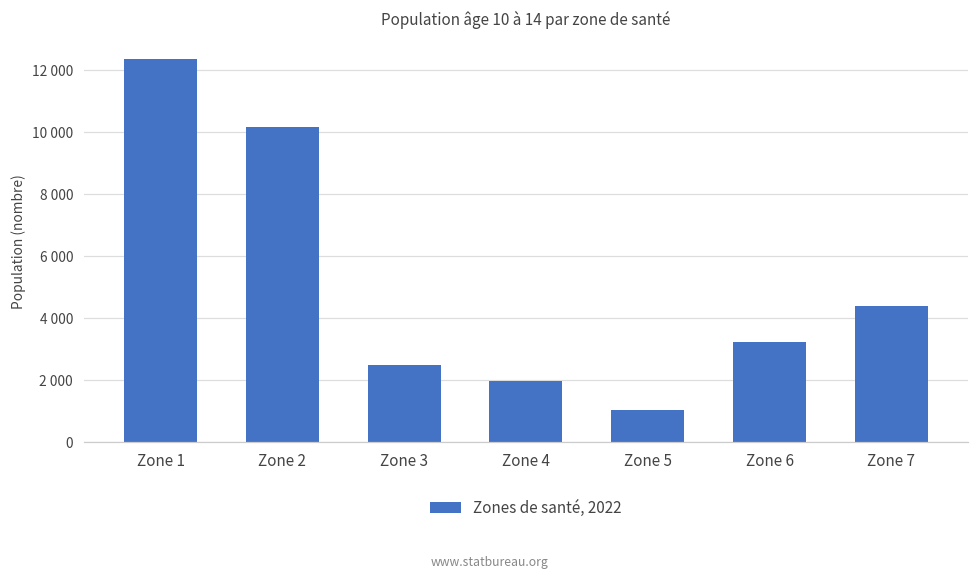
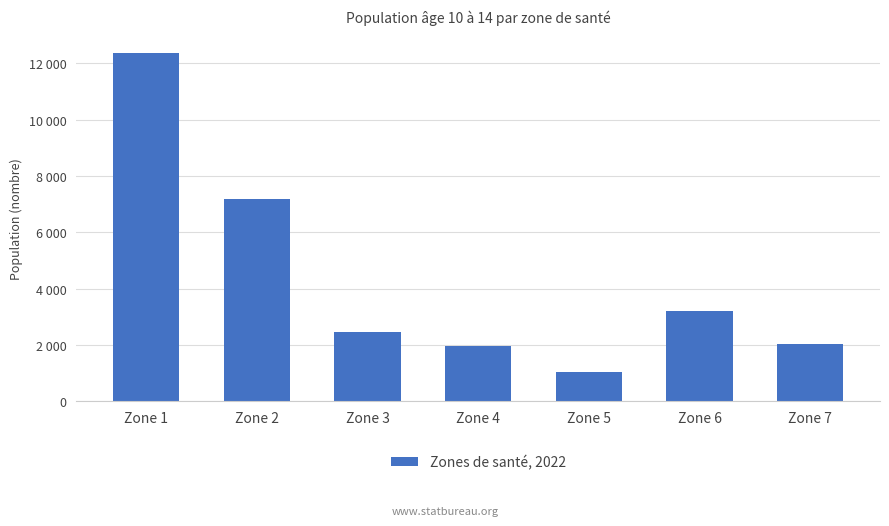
  {
    "Zone 1": 12400,
-   "Zone 2": 10200,
+   "Zone 2": 7200,
    "Zone 3": 2500,
    "Zone 4": 2000,
    "Zone 5": 1000,
    "Zone 6": 3200,
-   "Zone 7": 4400
+   "Zone 7": 2000
  }
